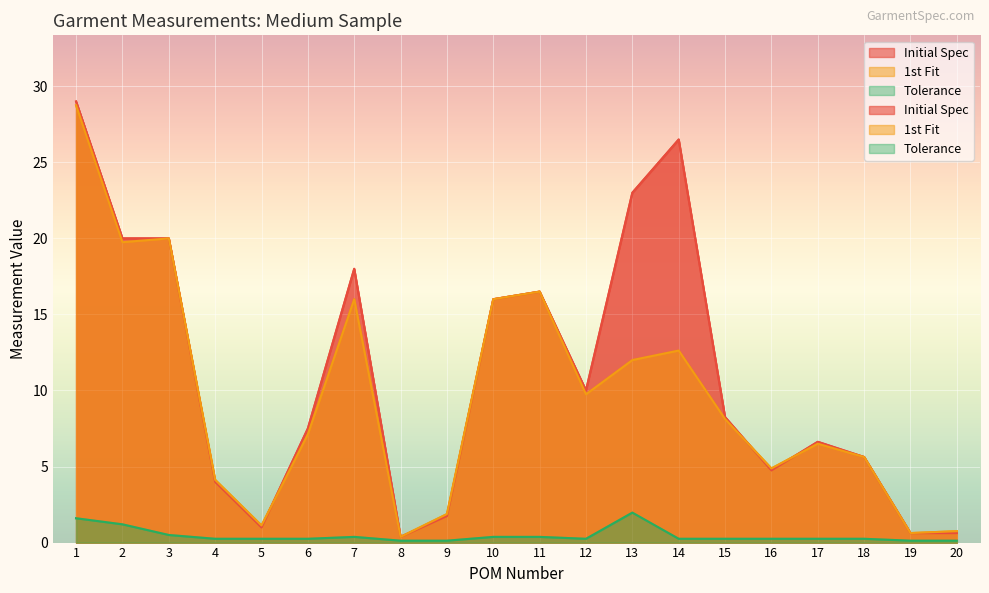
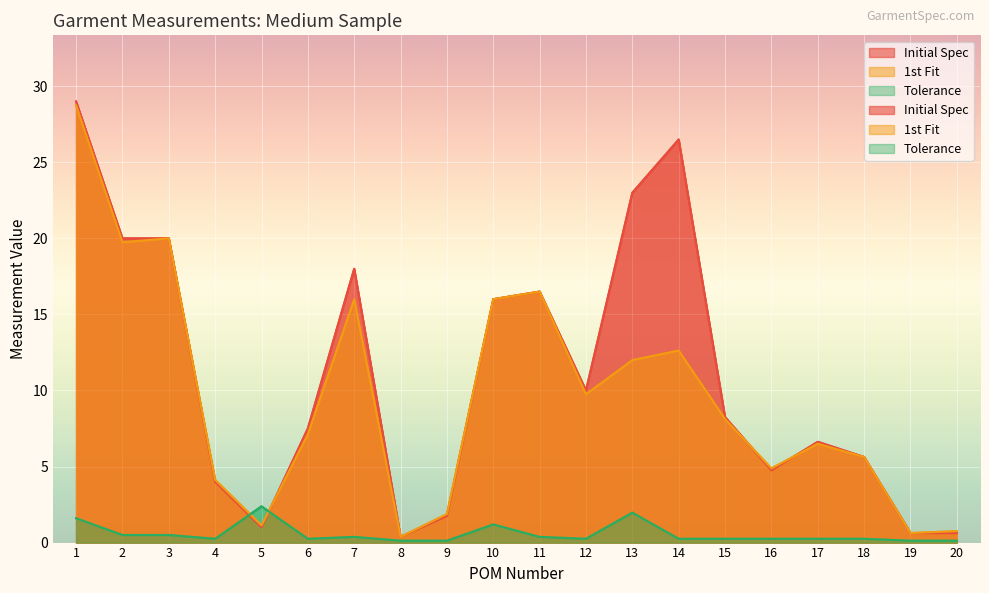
  {
    "Initial Spec": {
      "1": 29.0,
      "2": 20.0,
      "6": 7.5,
      "7": 18.0,
      "12": 10.0,
      "13": 23.0,
      "14": 26.5
    },
    "1st Fit": {
      "1": 28.8,
      "2": 19.8,
      "6": 7.1,
      "7": 16.0,
      "12": 9.8,
      "13": 12.0,
      "14": 12.6
    },
    "Tolerance": {
      "1": 1.6,
-     "2": 1.2,
+     "2": 0.5,
      "3": 0.5,
      "4": 0.3,
-     "5": 0.3,
+     "5": 2.4,
      "6": 0.3,
      "7": 0.4,
      "8": 0.1,
      "9": 0.1,
-     "10": 0.4,
+     "10": 1.2,
      "11": 0.4,
      "12": 0.3,
      "13": 2.0,
      "14": 0.3,
      "15": 0.3,
      "16": 0.3,
      "17": 0.3,
      "18": 0.3,
      "19": 0.1,
      "20": 0.1
    }
  }
